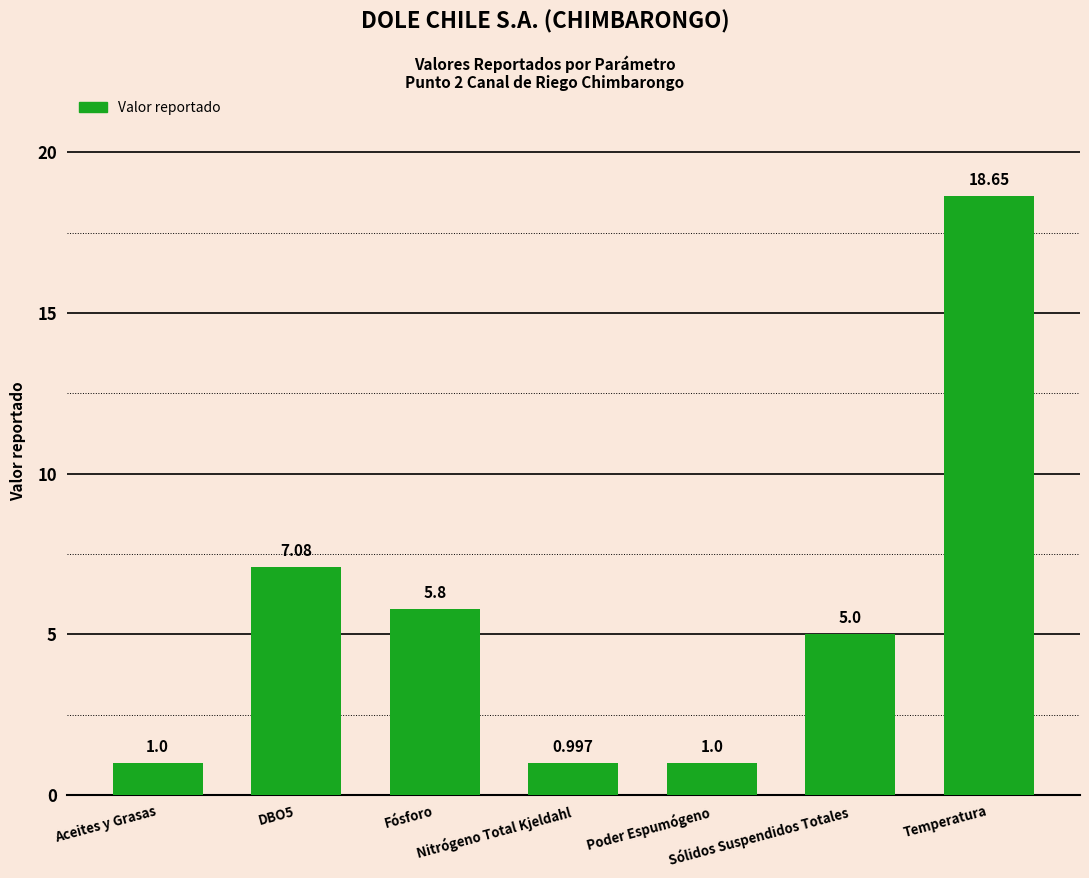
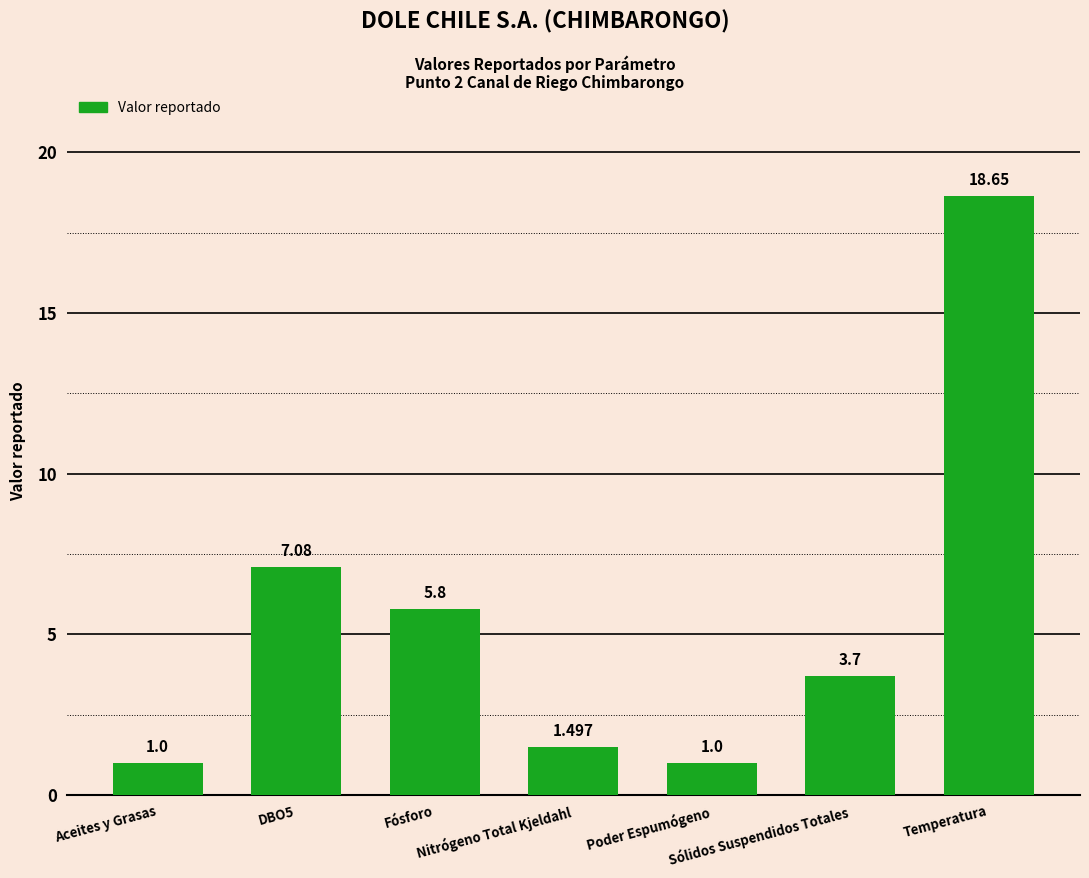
  {
    "Aceites y Grasas": 1.0,
    "DBO5": 7.08,
    "Fósforo": 5.8,
-   "Nitrógeno Total Kjeldahl": 0.997,
+   "Nitrógeno Total Kjeldahl": 1.497,
    "Poder Espumógeno": 1.0,
-   "Sólidos Suspendidos Totales": 5.0,
+   "Sólidos Suspendidos Totales": 3.7,
    "Temperatura": 18.65
  }
